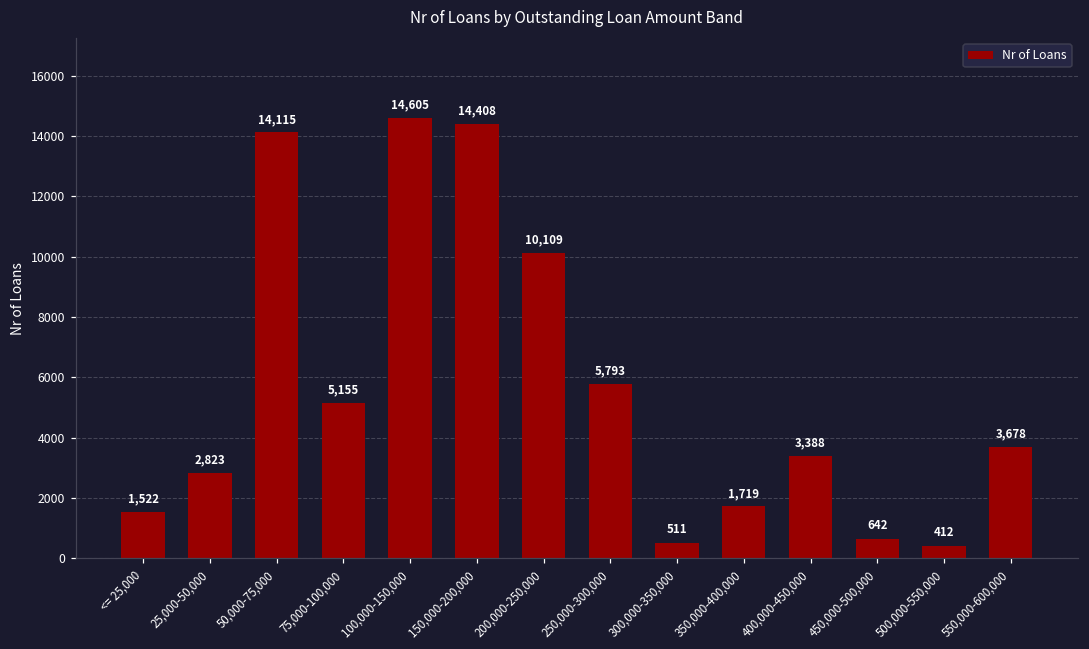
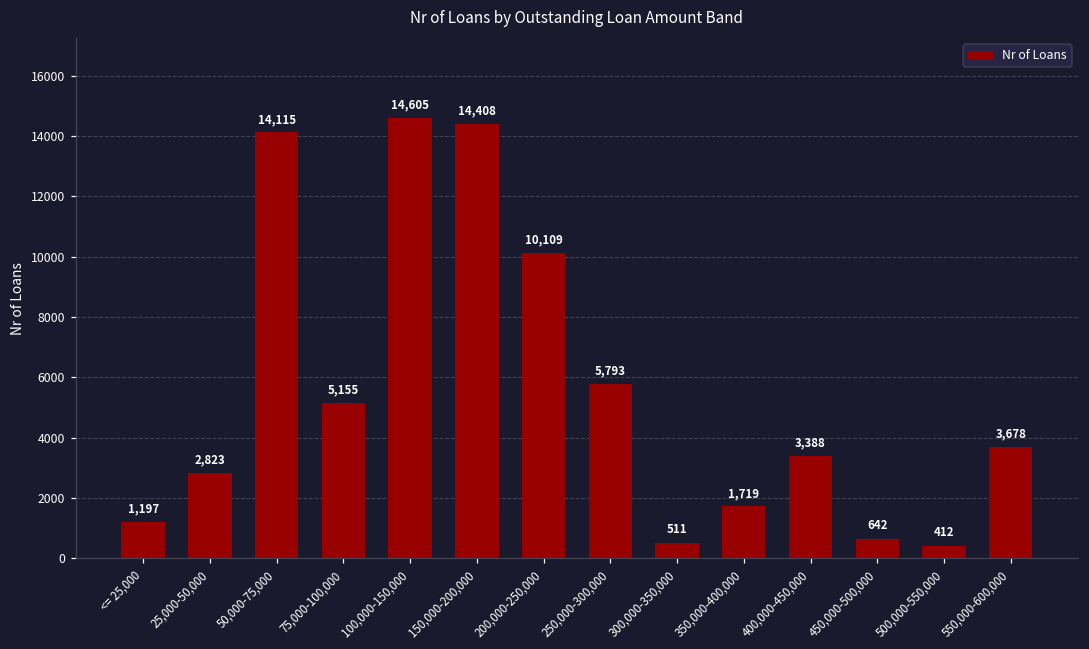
  {
-   "<= 25,000": "1,522",
+   "<= 25,000": "1,197",
    "25,000-50,000": "2,823",
    "50,000-75,000": "14,115",
    "75,000-100,000": "5,155",
    "100,000-150,000": "14,605",
    "150,000-200,000": "14,408",
    "200,000-250,000": "10,109",
    "250,000-300,000": "5,793",
    "300,000-350,000": "511",
    "350,000-400,000": "1,719",
    "400,000-450,000": "3,388",
    "450,000-500,000": "642",
    "500,000-550,000": "412",
    "550,000-600,000": "3,678"
  }
